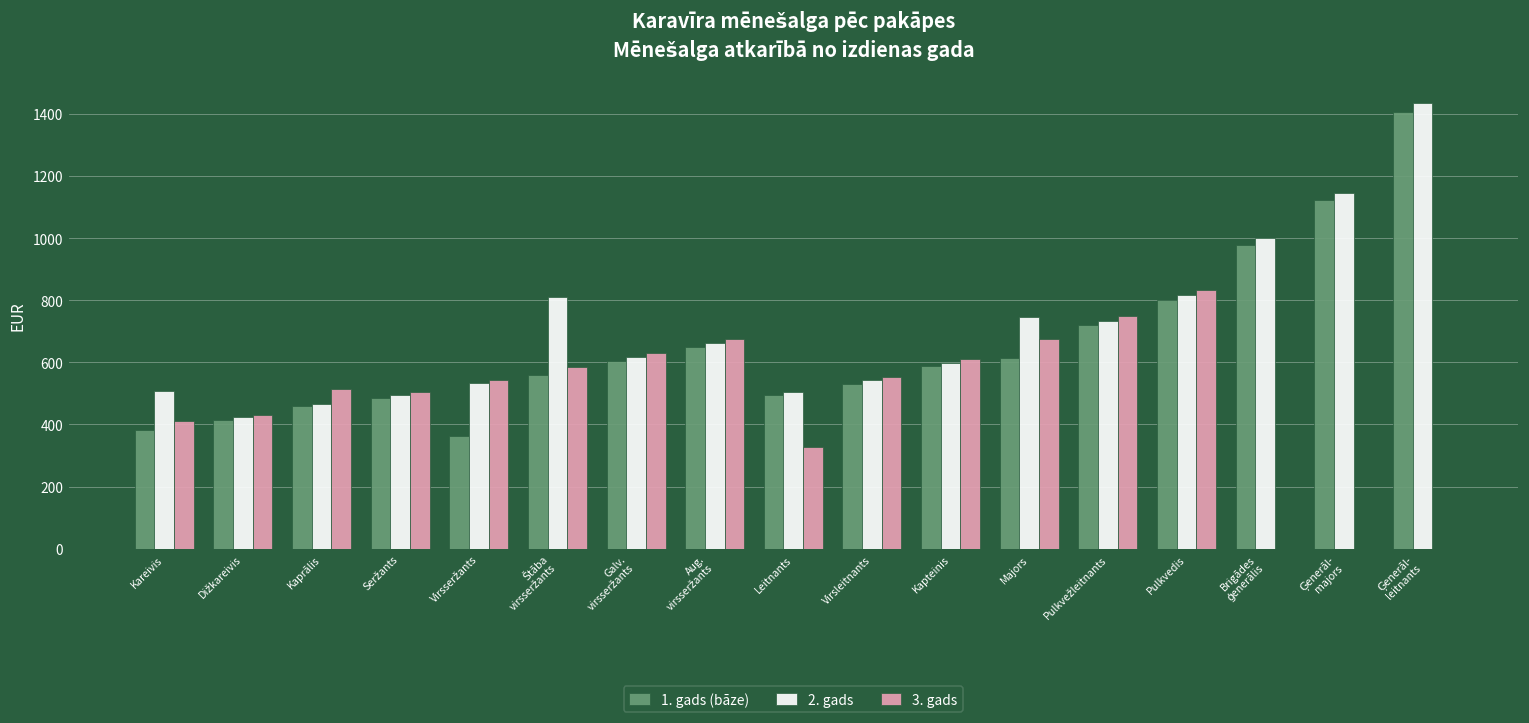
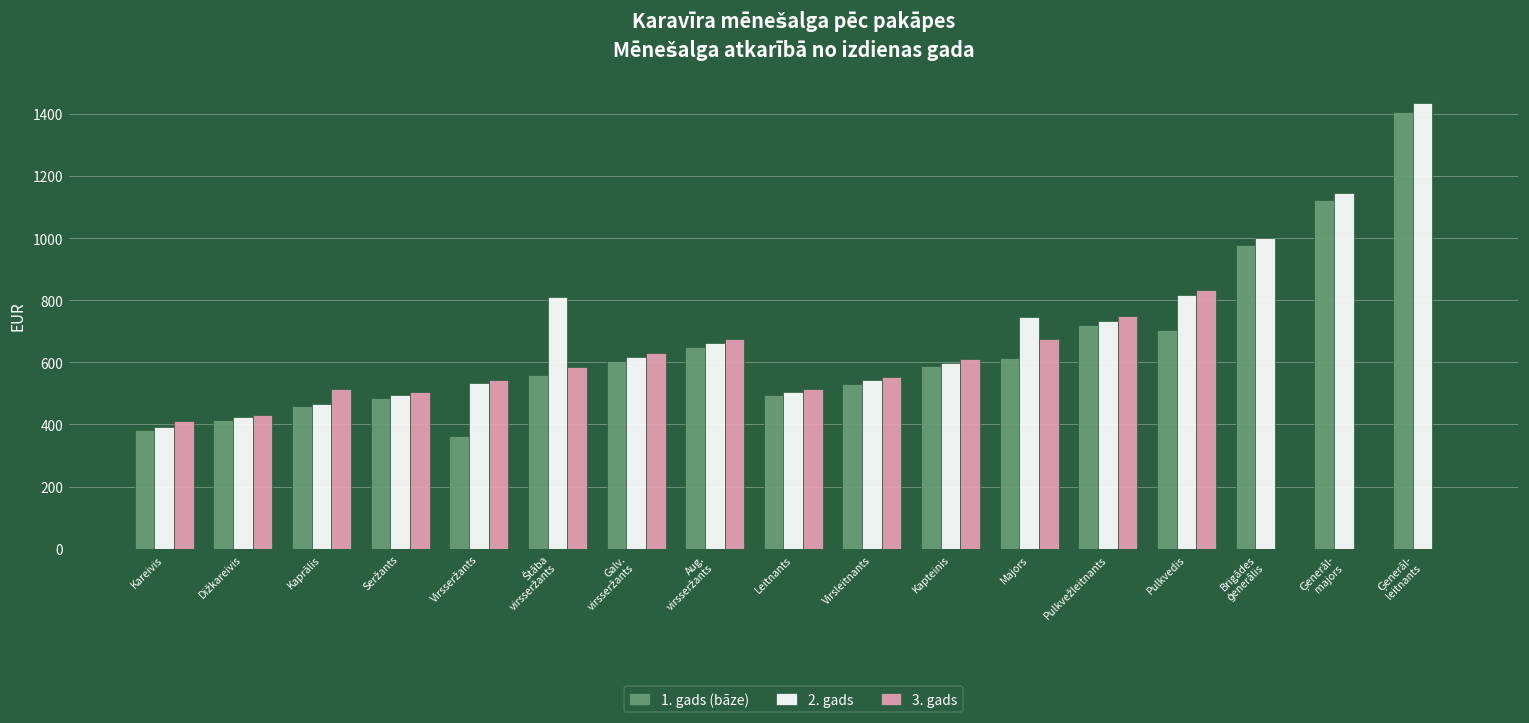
  {
    "1. gads (bāze)": {
      "Kareivis": 380,
      "Dižkareivis": 410,
      "Kaprālis": 460,
      "Seržants": 490,
      "Virsseržants": 360,
      "Štāba virsseržants": 560,
      "Galv. virsseržants": 600,
      "Aug. virsseržants": 650,
      "Leitnants": 490,
      "Virsleitnants": 530,
      "Kapteinis": 590,
      "Majors": 610,
      "Pulkvežleitnants": 720,
-     "Pulkvedis": 800,
+     "Pulkvedis": 700,
      "Brigādes ģenerālis": 980,
      "Ģenerāl- majors": 1120,
      "Ģenerāl- leitnants": 1410
    },
    "2. gads": {
-     "Kareivis": 510,
+     "Kareivis": 390,
      "Dižkareivis": 420,
      "Kaprālis": 470,
      "Seržants": 490,
      "Virsseržants": 530,
      "Štāba virsseržants": 810,
      "Galv. virsseržants": 620,
      "Aug. virsseržants": 660,
      "Leitnants": 500,
      "Virsleitnants": 540,
      "Kapteinis": 600,
      "Majors": 750,
      "Pulkvežleitnants": 730,
      "Pulkvedis": 820,
      "Brigādes ģenerālis": 1000,
      "Ģenerāl- majors": 1150,
      "Ģenerāl- leitnants": 1430
    },
    "3. gads": {
      "Kareivis": 410,
      "Dižkareivis": 430,
      "Kaprālis": 510,
      "Seržants": 500,
      "Virsseržants": 540,
      "Štāba virsseržants": 580,
      "Galv. virsseržants": 630,
      "Aug. virsseržants": 680,
-     "Leitnants": 330,
+     "Leitnants": 520,
      "Virsleitnants": 550,
      "Kapteinis": 610,
      "Majors": 670,
      "Pulkvežleitnants": 750,
      "Pulkvedis": 830,
      "Brigādes ģenerālis": 0,
      "Ģenerāl- majors": 0,
      "Ģenerāl- leitnants": 0
    }
  }
